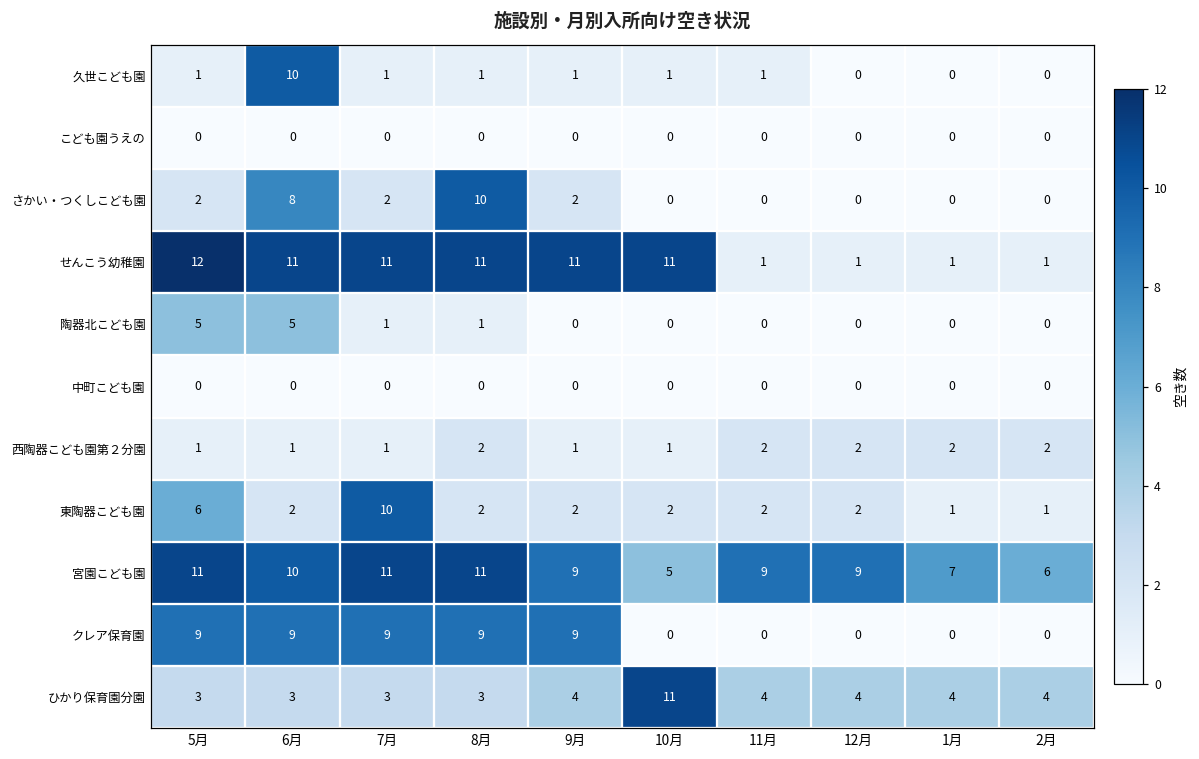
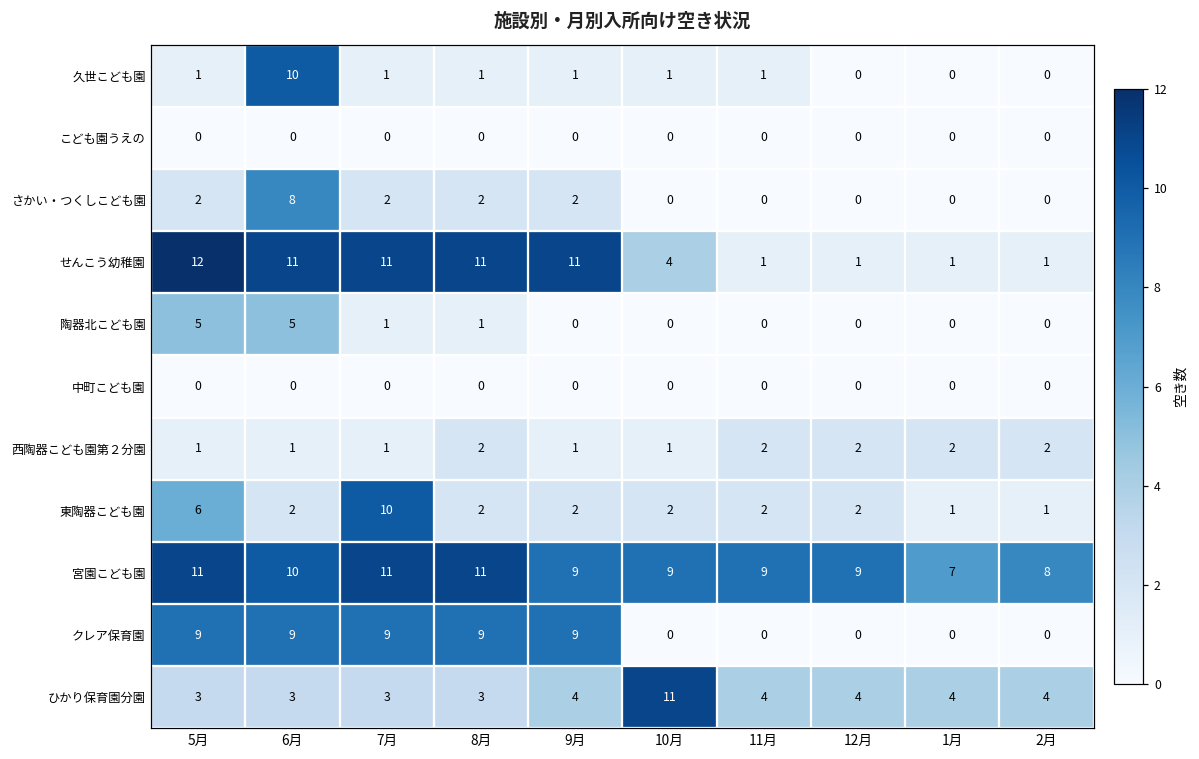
  {
    "久世こども園": {
      "5月": 1,
      "6月": 10,
      "7月": 1,
      "8月": 1,
      "9月": 1,
      "10月": 1,
      "11月": 1,
      "12月": 0,
      "1月": 0,
      "2月": 0
    },
    "こども園うえの": {
      "5月": 0,
      "6月": 0,
      "7月": 0,
      "8月": 0,
      "9月": 0,
      "10月": 0,
      "11月": 0,
      "12月": 0,
      "1月": 0,
      "2月": 0
    },
    "さかい・つくしこども園": {
      "5月": 2,
      "6月": 8,
      "7月": 2,
-     "8月": 10,
+     "8月": 2,
      "9月": 2,
      "10月": 0,
      "11月": 0,
      "12月": 0,
      "1月": 0,
      "2月": 0
    },
    "せんこう幼稚園": {
      "5月": 12,
      "6月": 11,
      "7月": 11,
      "8月": 11,
      "9月": 11,
-     "10月": 11,
+     "10月": 4,
      "11月": 1,
      "12月": 1,
      "1月": 1,
      "2月": 1
    },
    "陶器北こども園": {
      "5月": 5,
      "6月": 5,
      "7月": 1,
      "8月": 1,
      "9月": 0,
      "10月": 0,
      "11月": 0,
      "12月": 0,
      "1月": 0,
      "2月": 0
    },
    "中町こども園": {
      "5月": 0,
      "6月": 0,
      "7月": 0,
      "8月": 0,
      "9月": 0,
      "10月": 0,
      "11月": 0,
      "12月": 0,
      "1月": 0,
      "2月": 0
    },
    "西陶器こども園第２分園": {
      "5月": 1,
      "6月": 1,
      "7月": 1,
      "8月": 2,
      "9月": 1,
      "10月": 1,
      "11月": 2,
      "12月": 2,
      "1月": 2,
      "2月": 2
    },
    "東陶器こども園": {
      "5月": 6,
      "6月": 2,
      "7月": 10,
      "8月": 2,
      "9月": 2,
      "10月": 2,
      "11月": 2,
      "12月": 2,
      "1月": 1,
      "2月": 1
    },
    "宮園こども園": {
      "5月": 11,
      "6月": 10,
      "7月": 11,
      "8月": 11,
      "9月": 9,
-     "10月": 5,
+     "10月": 9,
      "11月": 9,
      "12月": 9,
      "1月": 7,
-     "2月": 6
+     "2月": 8
    },
    "クレア保育園": {
      "5月": 9,
      "6月": 9,
      "7月": 9,
      "8月": 9,
      "9月": 9,
      "10月": 0,
      "11月": 0,
      "12月": 0,
      "1月": 0,
      "2月": 0
    },
    "ひかり保育園分園": {
      "5月": 3,
      "6月": 3,
      "7月": 3,
      "8月": 3,
      "9月": 4,
      "10月": 11,
      "11月": 4,
      "12月": 4,
      "1月": 4,
      "2月": 4
    }
  }
